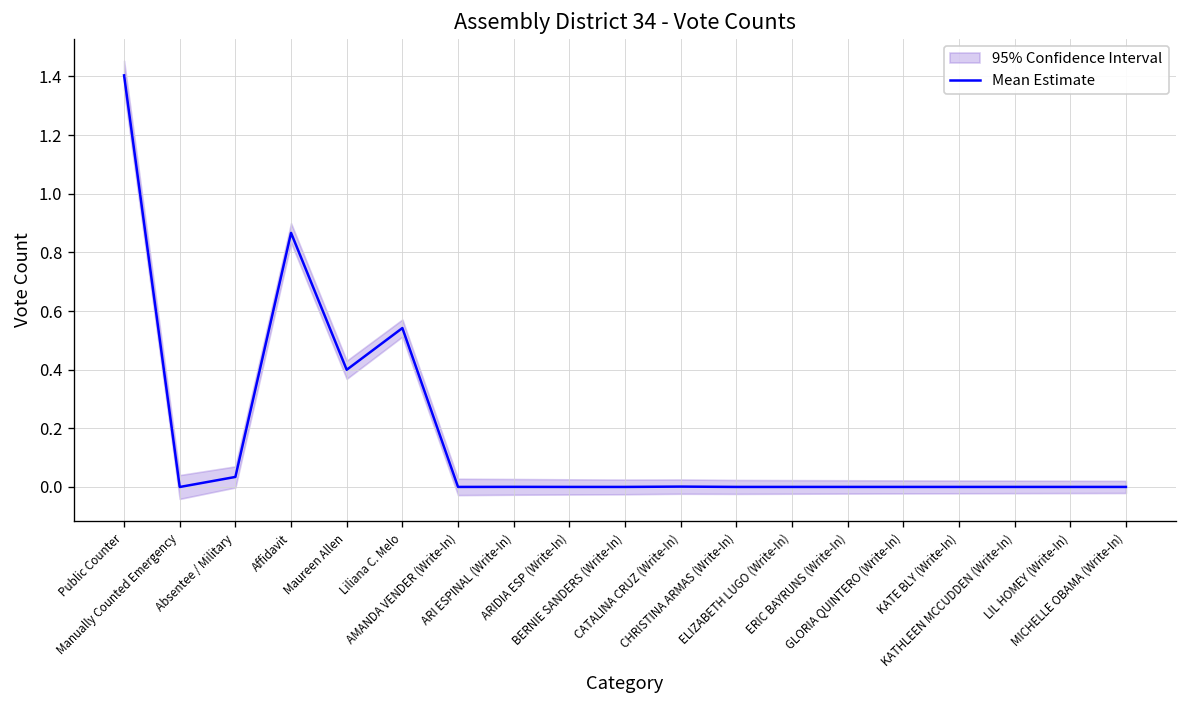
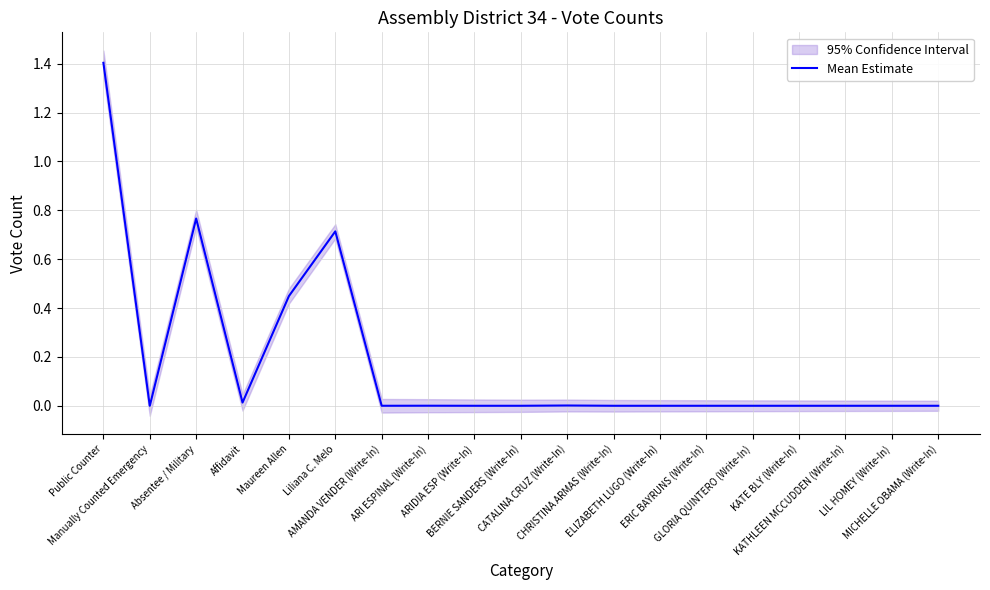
  {
    "Mean Estimate": {
      "Public Counter": 1.40,
      "Manually Counted Emergency": 0.00,
-     "Absentee / Military": 0.03,
-     "Affidavit": 0.87,
-     "Maureen Allen": 0.40,
-     "Liliana C. Melo": 0.54,
+     "Absentee / Military": 0.77,
+     "Affidavit": 0.01,
+     "Maureen Allen": 0.45,
+     "Liliana C. Melo": 0.71,
      "AMANDA VENDER (Write-In)": 0.00,
      "ARI ESPINAL (Write-In)": 0.00,
      "ARIDIA ESP (Write-In)": 0.00,
      "BERNIE SANDERS (Write-In)": 0.00,
      "CATALINA CRUZ (Write-In)": 0.00,
      "CHRISTINA ARMAS (Write-In)": 0.00,
      "ELIZABETH LUGO (Write-In)": 0.00,
      "ERIC BAYRUNS (Write-In)": 0.00,
      "GLORIA QUINTERO (Write-In)": 0.00,
      "KATE BLY (Write-In)": 0.00,
      "KATHLEEN MCCUDDEN (Write-In)": 0.00,
      "LIL HOMEY (Write-In)": 0.00,
      "MICHELLE OBAMA (Write-In)": 0.00
    }
  }
